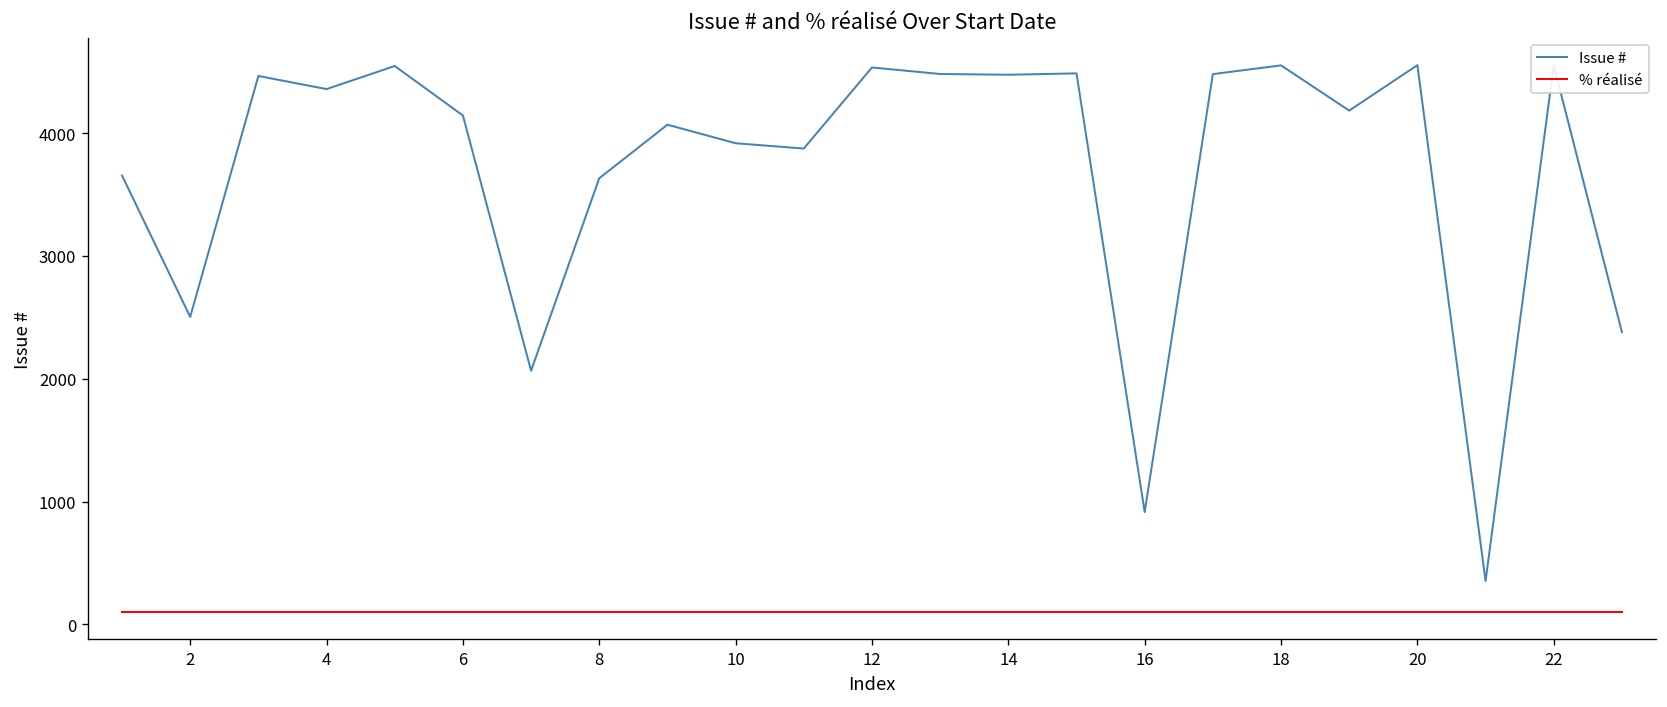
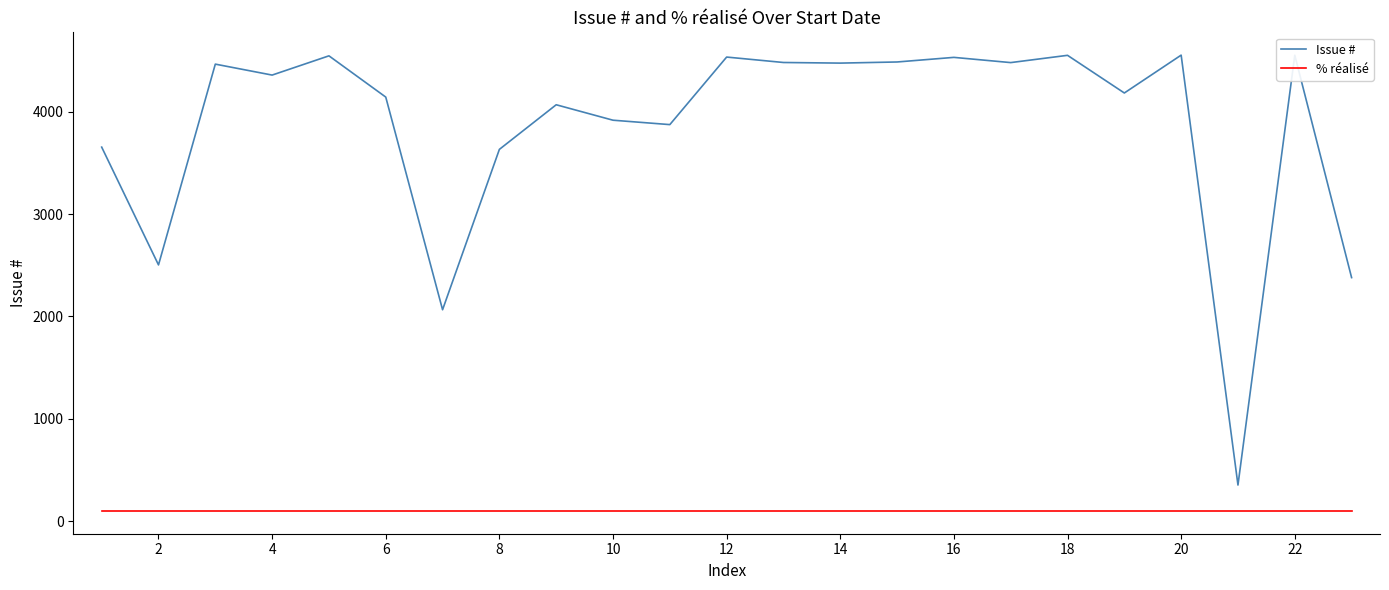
  {
    "Issue #": {
      "2": 2500,
      "4": 4360,
      "6": 4140,
      "8": 3630,
      "10": 3920,
      "12": 4540,
      "14": 4480,
-     "16": 920,
+     "16": 4530,
      "18": 4550,
      "20": 4550
    },
    "% réalisé": {
      "2": 100,
      "4": 100,
      "6": 100,
      "8": 100,
      "10": 100,
      "12": 100,
      "14": 100,
      "16": 100,
      "18": 100,
      "20": 100,
      "22": 100
    }
  }
